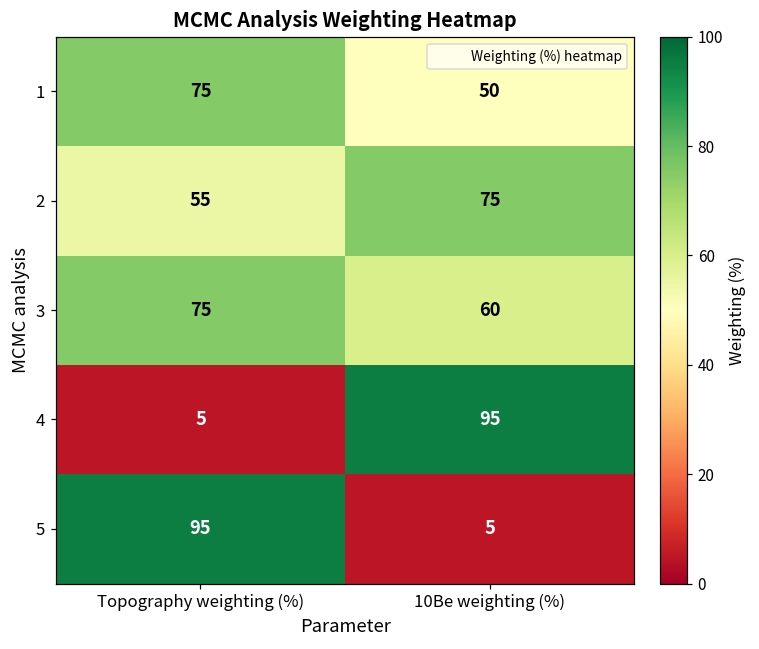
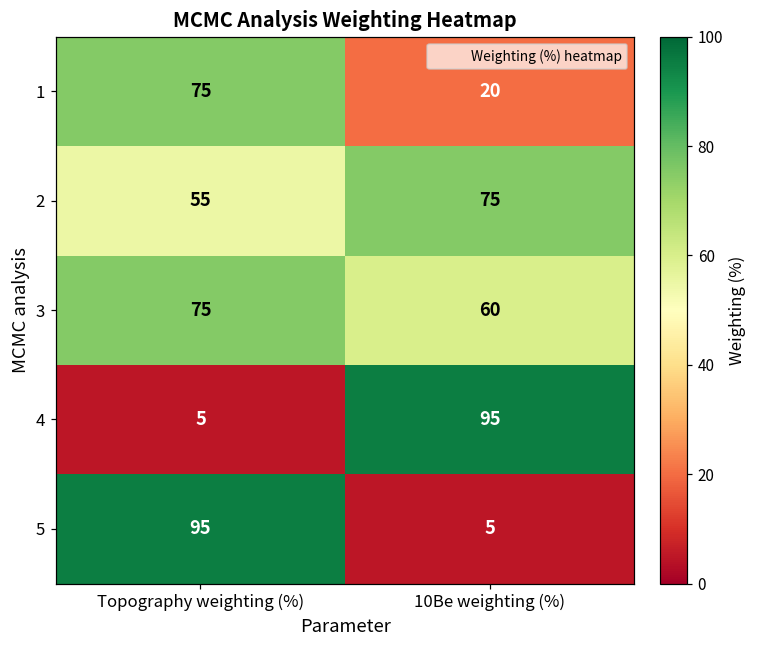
  {
    "1": {
      "Topography weighting (%)": 75,
-     "10Be weighting (%)": 50
+     "10Be weighting (%)": 20
    },
    "2": {
      "Topography weighting (%)": 55,
      "10Be weighting (%)": 75
    },
    "3": {
      "Topography weighting (%)": 75,
      "10Be weighting (%)": 60
    },
    "4": {
      "Topography weighting (%)": 5,
      "10Be weighting (%)": 95
    },
    "5": {
      "Topography weighting (%)": 95,
      "10Be weighting (%)": 5
    }
  }
